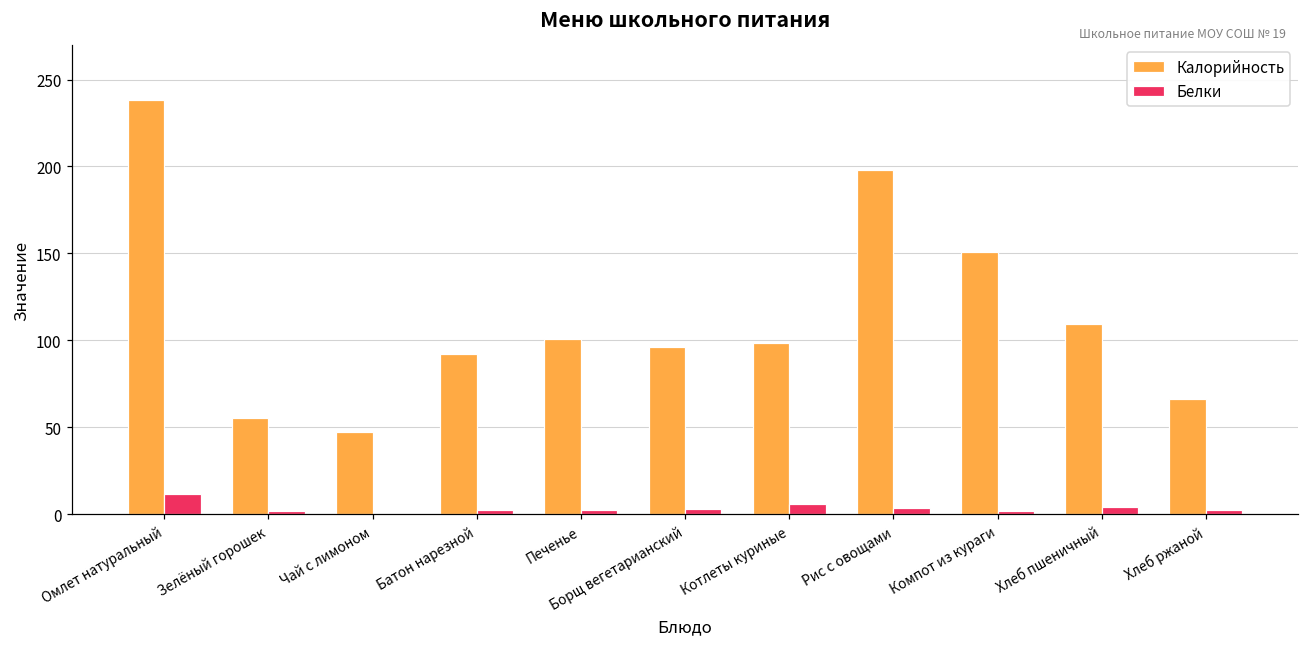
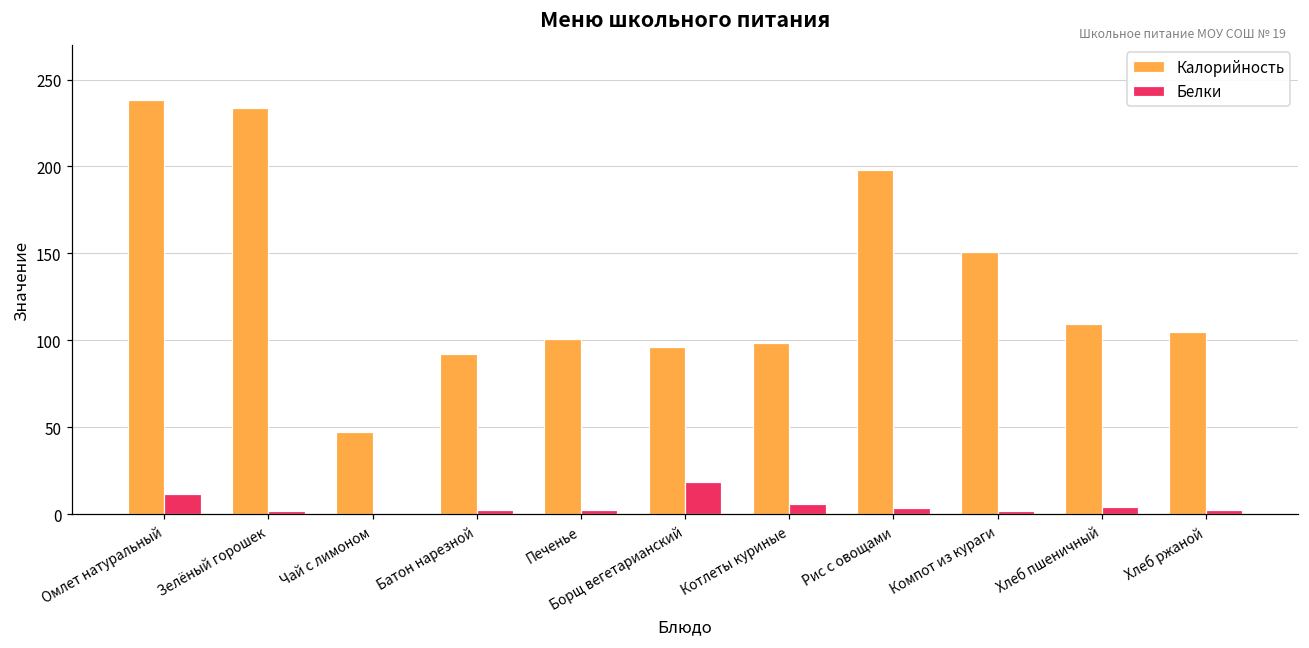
  {
    "Калорийность": {
      "Омлет натуральный": 238,
-     "Зелёный горошек": 55,
+     "Зелёный горошек": 234,
      "Чай с лимоном": 47,
      "Батон нарезной": 92,
      "Печенье": 101,
      "Борщ вегетарианский": 96,
      "Котлеты куриные": 98,
      "Рис с овощами": 198,
      "Компот из кураги": 151,
      "Хлеб пшеничный": 110,
-     "Хлеб ржаной": 66
+     "Хлеб ржаной": 105
    },
    "Белки": {
      "Омлет натуральный": 11,
      "Зелёный горошек": 2,
      "Батон нарезной": 3,
      "Печенье": 2,
-     "Борщ вегетарианский": 3,
+     "Борщ вегетарианский": 18,
      "Котлеты куриные": 6,
      "Рис с овощами": 4,
      "Компот из кураги": 2,
      "Хлеб пшеничный": 4,
      "Хлеб ржаной": 2
    }
  }
